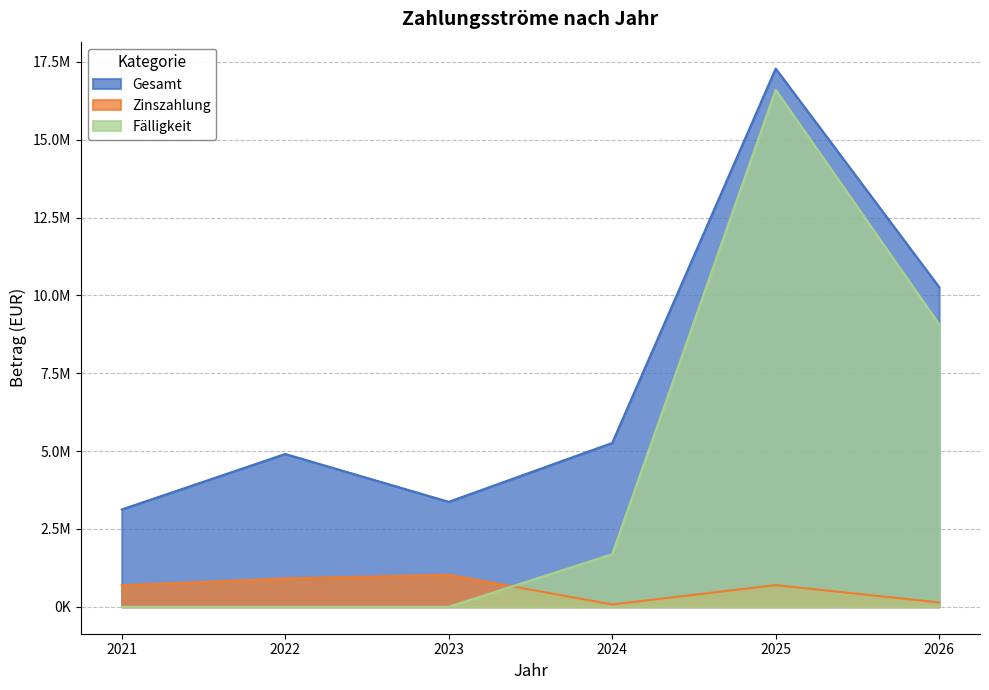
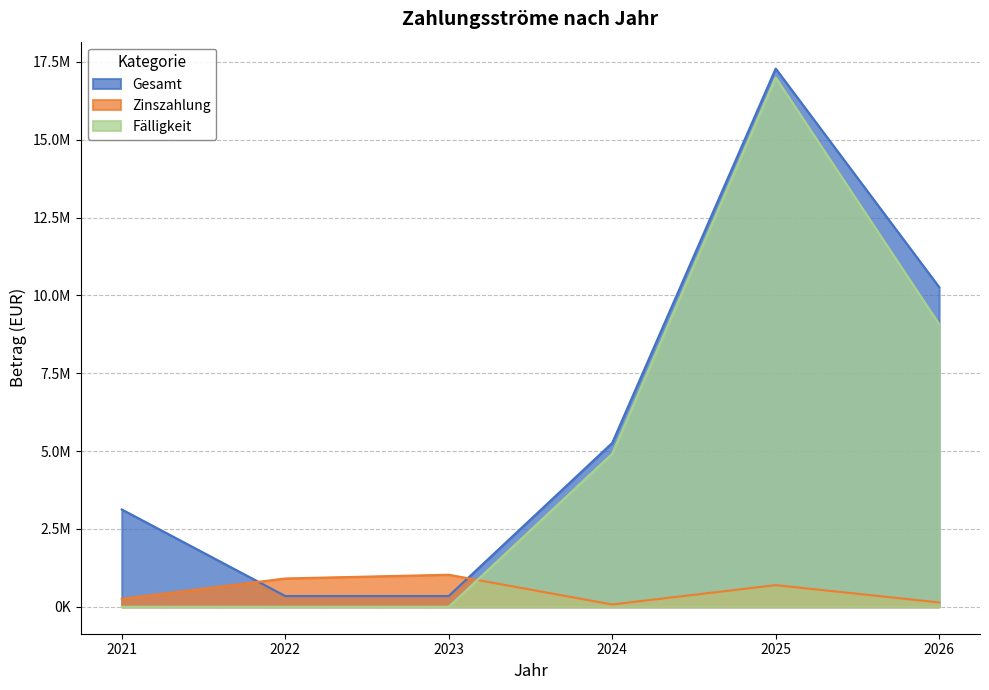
  {
    "Gesamt": {
      "2021": 3100000,
-     "2022": 4900000,
-     "2023": 3400000,
+     "2022": 300000,
+     "2023": 300000,
      "2024": 5300000,
      "2025": 17300000,
      "2026": 10300000
    },
    "Zinszahlung": {
-     "2021": 700000,
+     "2021": 300000,
      "2022": 900000,
      "2023": 1000000,
      "2024": 100000,
      "2025": 700000,
      "2026": 100000
    },
    "Fälligkeit": {
      "2021": 0,
      "2022": 0,
      "2023": 0,
-     "2024": 1700000,
-     "2025": 16600000,
+     "2024": 4900000,
+     "2025": 17000000,
      "2026": 9100000
    }
  }
